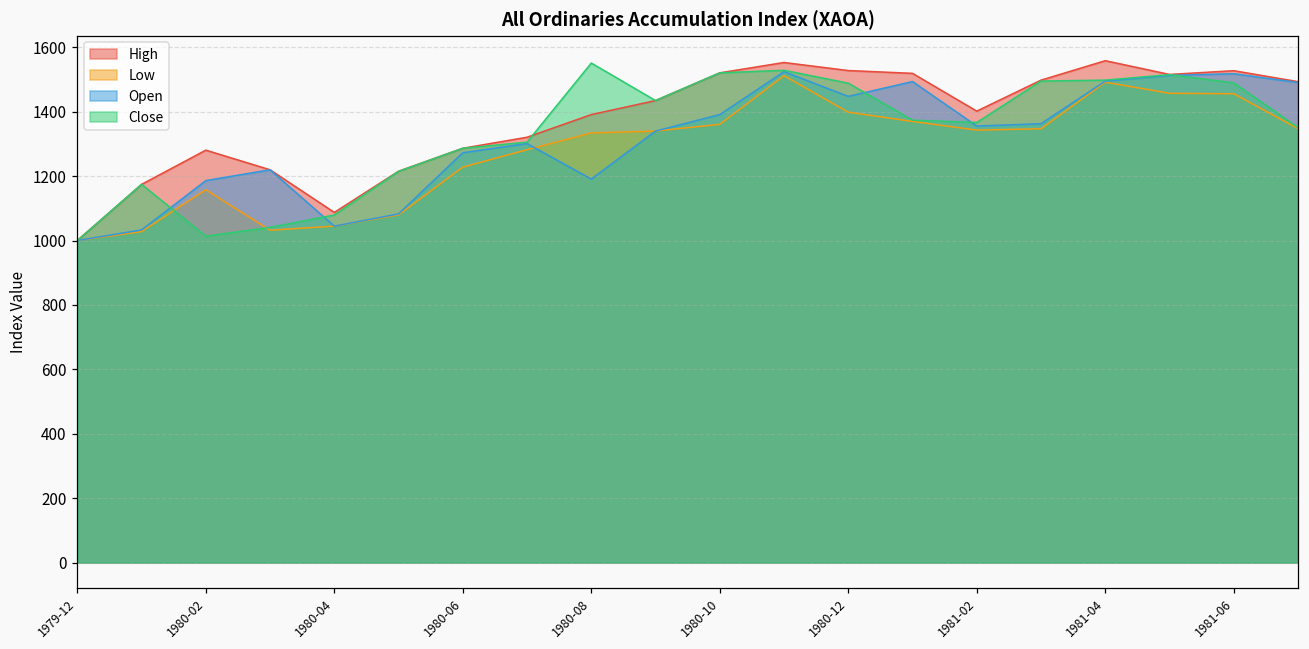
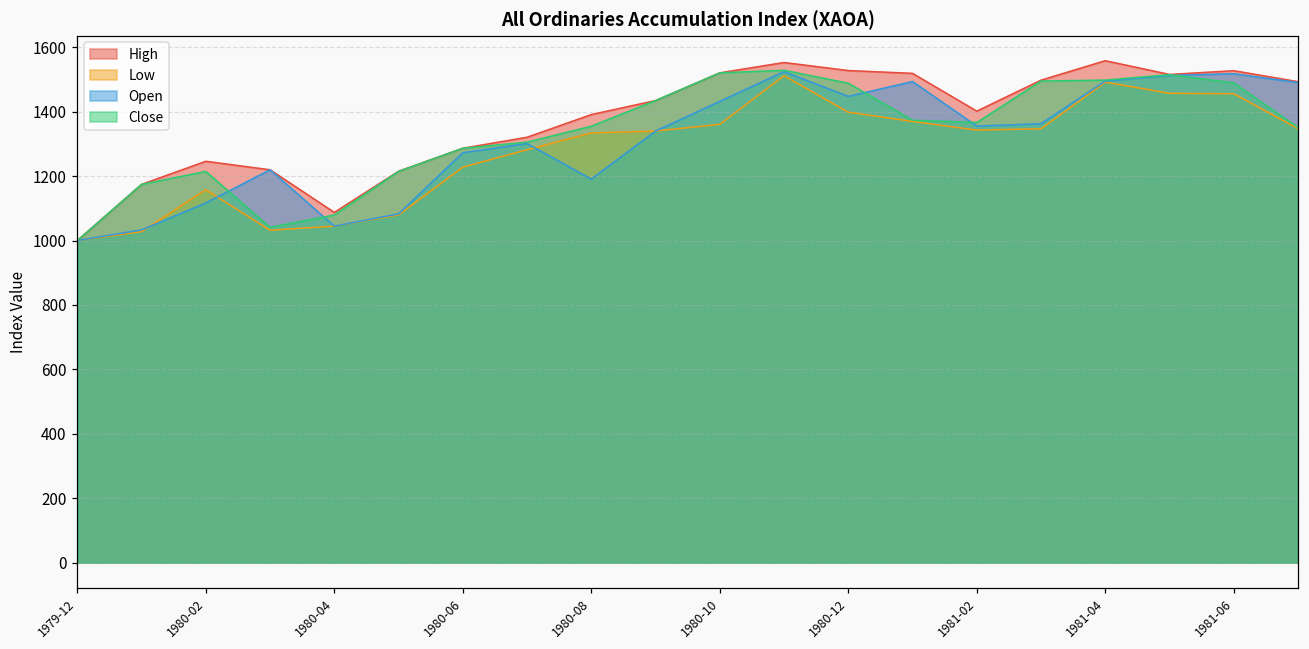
  {
    "High": {
-     "1980-02": 1280,
+     "1980-02": 1250,
      "1980-08": 1390,
      "1980-12": 1530,
      "1981-02": 1400,
      "1981-04": 1560,
      "1981-06": 1530
    },
    "Low": {
      "1980-02": 1160,
      "1980-06": 1230,
      "1980-08": 1330,
      "1980-10": 1360,
      "1980-12": 1400,
      "1981-02": 1340,
      "1981-06": 1460
    },
    "Open": {
-     "1980-02": 1190,
+     "1980-02": 1120,
      "1980-06": 1270,
      "1980-08": 1190,
-     "1980-10": 1390,
+     "1980-10": 1430,
      "1980-12": 1450,
      "1981-02": 1360,
      "1981-06": 1520
    },
    "Close": {
-     "1980-02": 1010,
-     "1980-08": 1550,
+     "1980-02": 1210,
+     "1980-08": 1360,
      "1980-12": 1490,
      "1981-02": 1370,
      "1981-06": 1490
    }
  }
